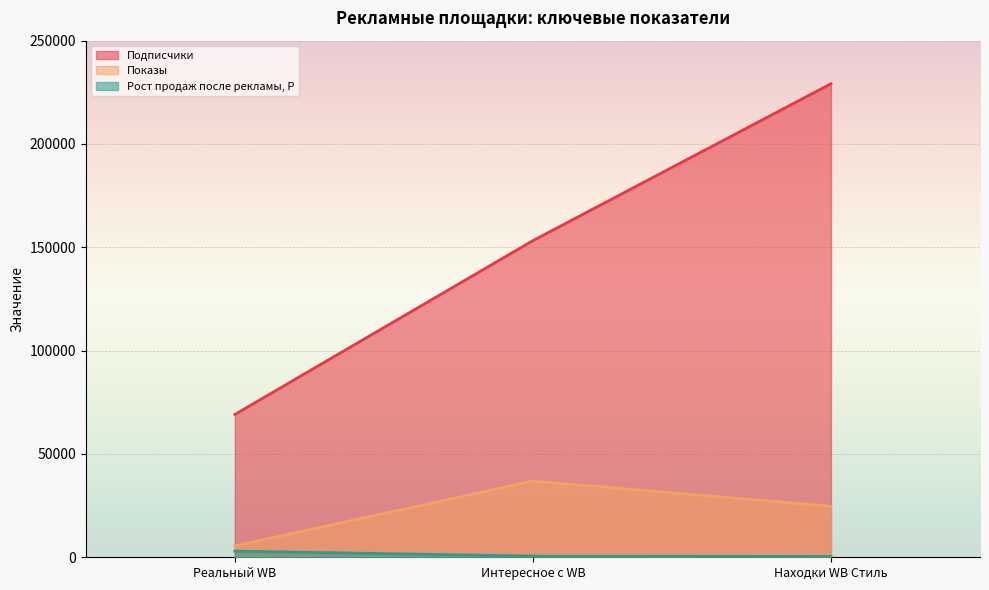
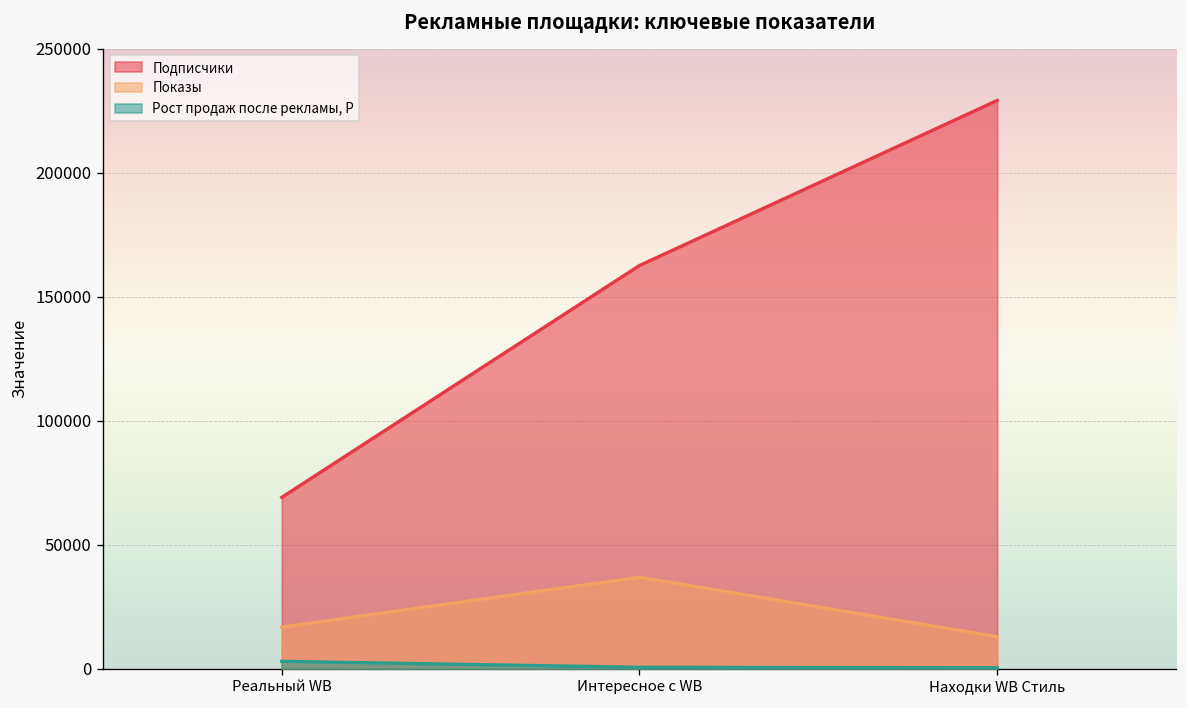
  {
    "Подписчики": {
      "Реальный WB": 69000,
-     "Интересное с WB": 153000,
+     "Интересное с WB": 163000,
      "Находки WB Стиль": 229000
    },
    "Показы": {
-     "Реальный WB": 6000,
+     "Реальный WB": 17000,
      "Интересное с WB": 37000,
-     "Находки WB Стиль": 25000
+     "Находки WB Стиль": 13000
    },
    "Рост продаж после рекламы, Р": {
      "Реальный WB": 3000,
      "Интересное с WB": 1000,
      "Находки WB Стиль": 0
    }
  }
